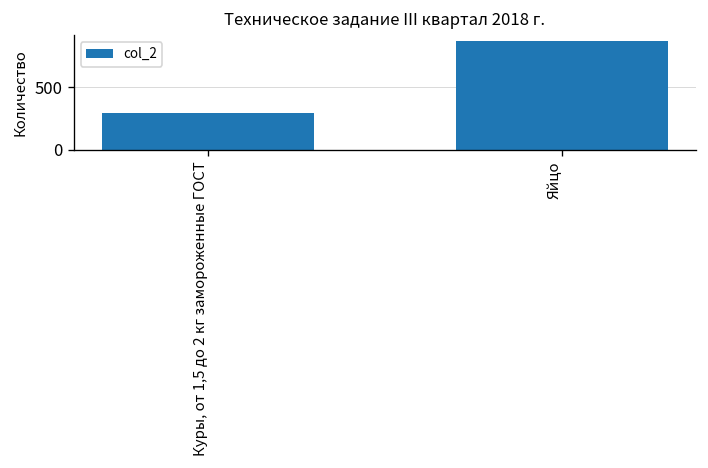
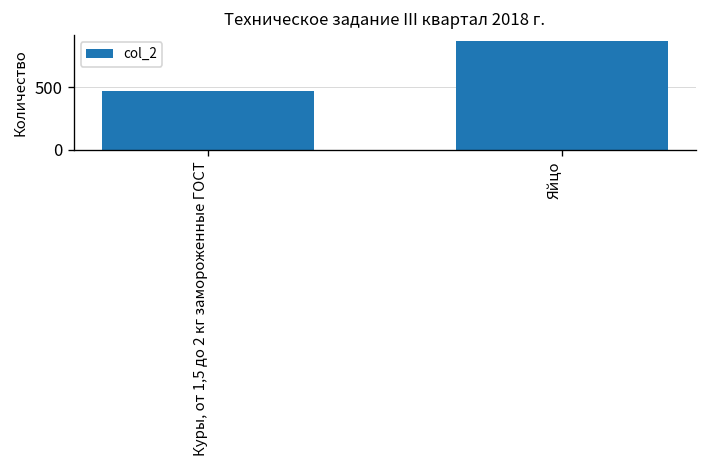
  {
-   "Куры, от 1,5 до 2 кг замороженные ГОСТ": 290,
+   "Куры, от 1,5 до 2 кг замороженные ГОСТ": 470,
    "Яйцо": 880
  }
